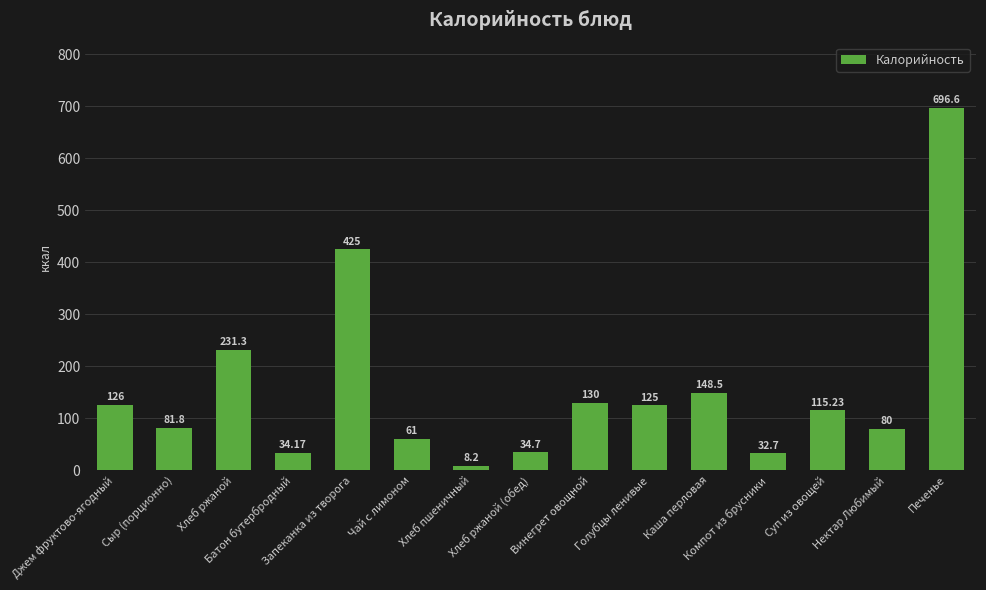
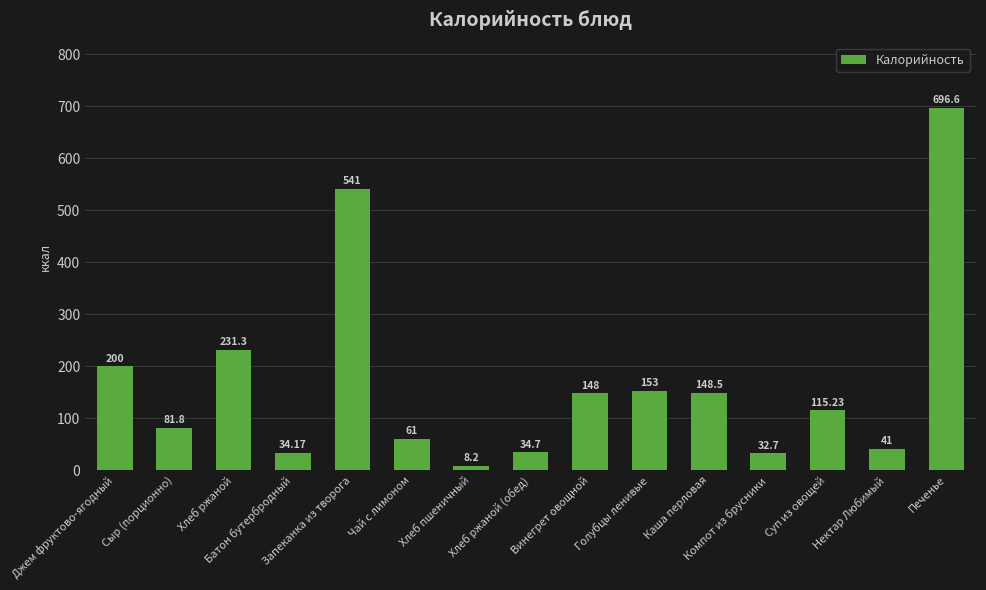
  {
-   "Джем фруктово-ягодный": 126,
+   "Джем фруктово-ягодный": 200,
    "Сыр (порционно)": 81.8,
    "Хлеб ржаной": 231.3,
    "Батон бутербродный": 34.17,
-   "Запеканка из творога": 425,
+   "Запеканка из творога": 541,
    "Чай с лимоном": 61,
    "Хлеб пшеничный": 8.2,
    "Хлеб ржаной (обед)": 34.7,
-   "Винегрет овощной": 130,
-   "Голубцы ленивые": 125,
+   "Винегрет овощной": 148,
+   "Голубцы ленивые": 153,
    "Каша перловая": 148.5,
    "Компот из брусники": 32.7,
    "Суп из овощей": 115.23,
-   "Нектар Любимый": 80,
+   "Нектар Любимый": 41,
    "Печенье": 696.6
  }
